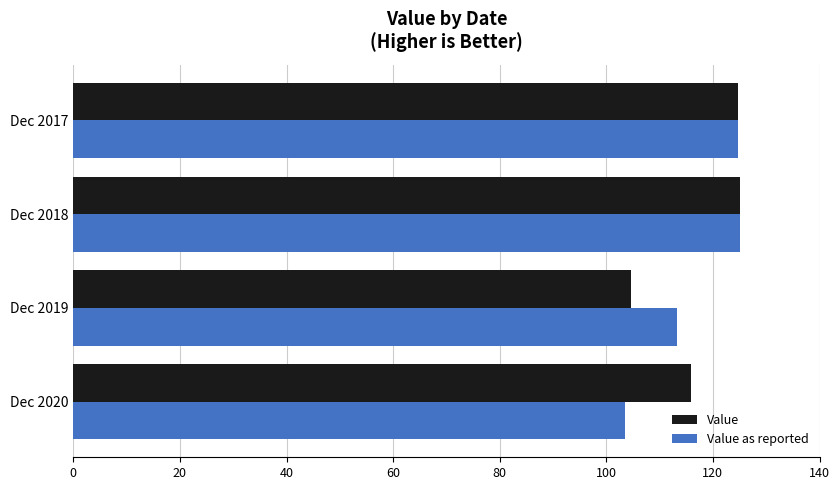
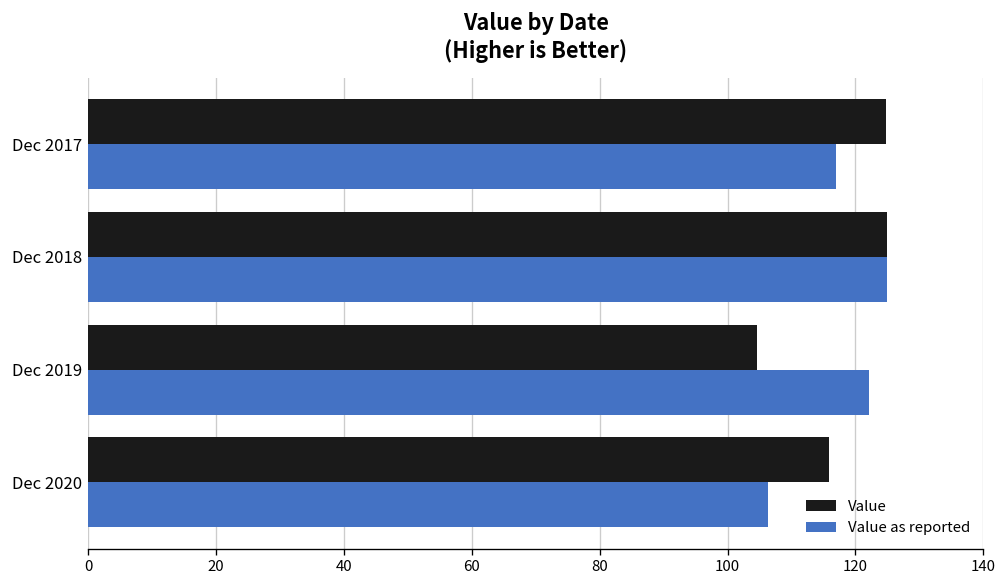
  {
    "Value": {
      "Dec 2017": 125,
      "Dec 2018": 125,
      "Dec 2019": 105,
      "Dec 2020": 116
    },
    "Value as reported": {
-     "Dec 2017": 125,
+     "Dec 2017": 117,
      "Dec 2018": 125,
-     "Dec 2019": 113,
-     "Dec 2020": 104
+     "Dec 2019": 122,
+     "Dec 2020": 106
    }
  }
